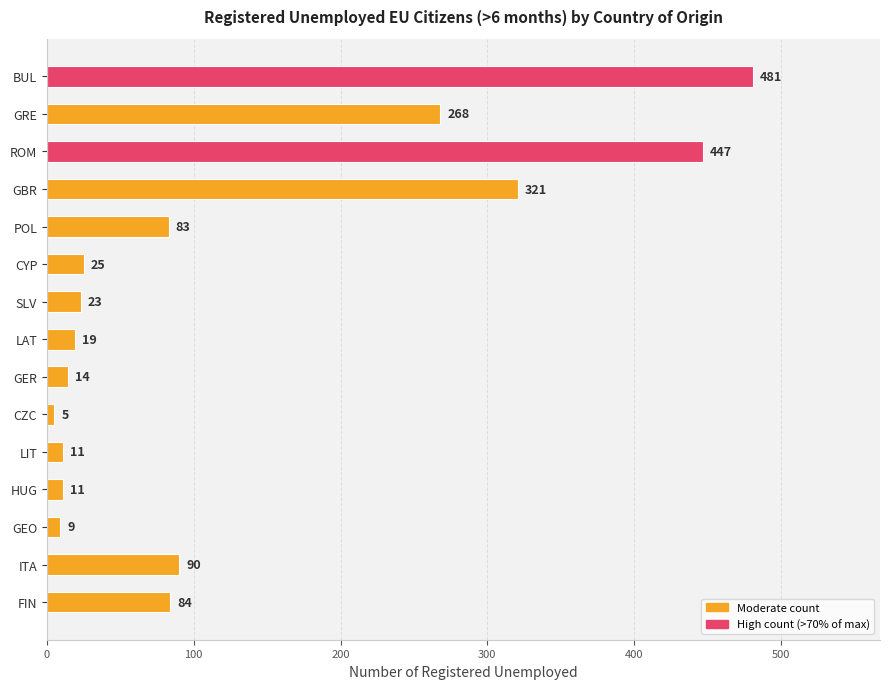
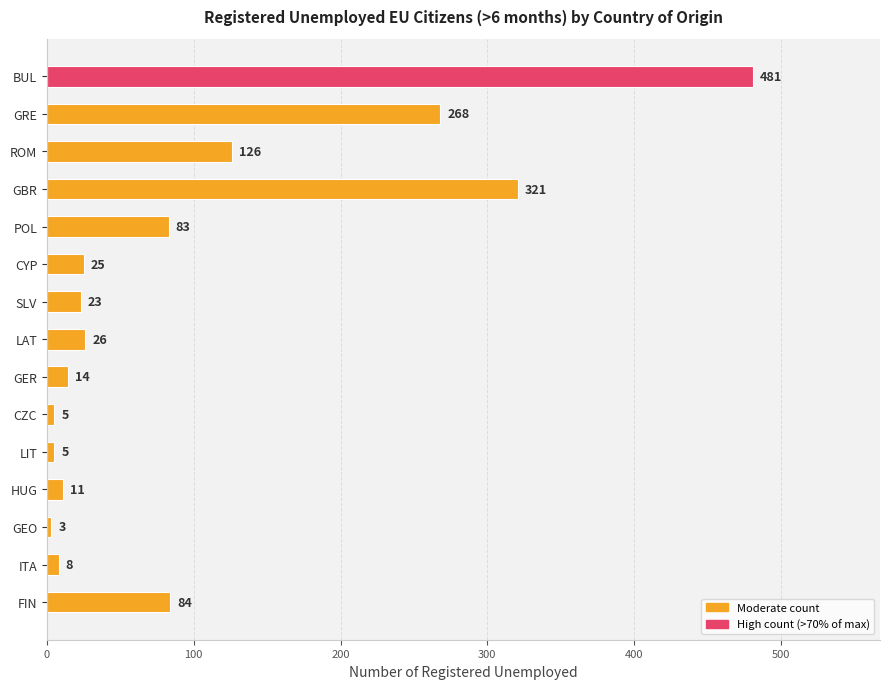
  {
    "BUL": 481,
    "GRE": 268,
-   "ROM": 447,
+   "ROM": 126,
    "GBR": 321,
    "POL": 83,
    "CYP": 25,
    "SLV": 23,
-   "LAT": 19,
+   "LAT": 26,
    "GER": 14,
    "CZC": 5,
-   "LIT": 11,
+   "LIT": 5,
    "HUG": 11,
-   "GEO": 9,
-   "ITA": 90,
+   "GEO": 3,
+   "ITA": 8,
    "FIN": 84
  }
